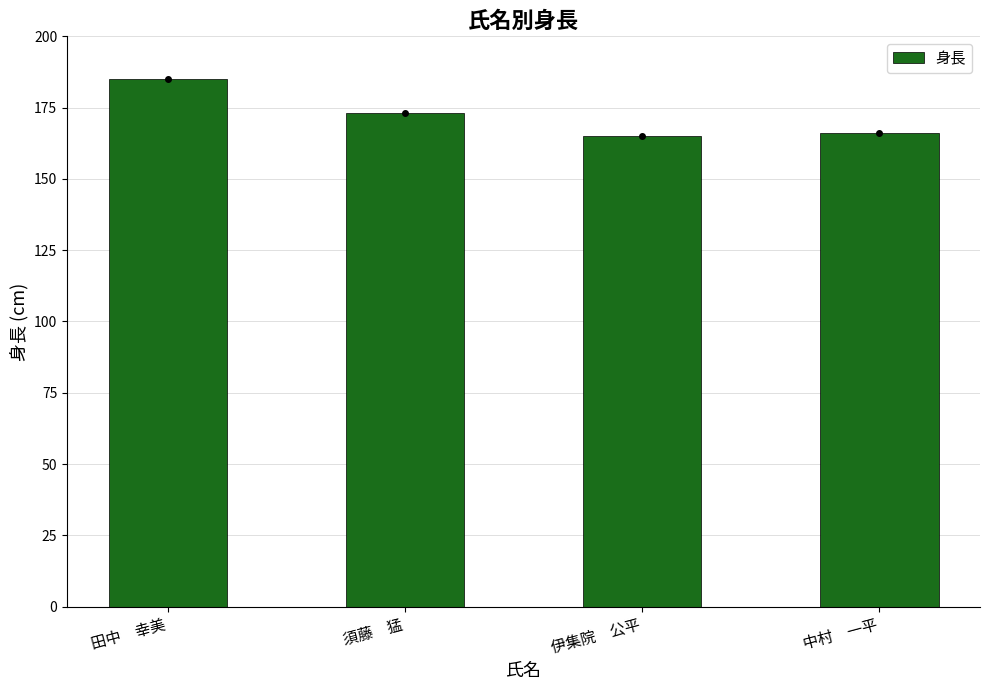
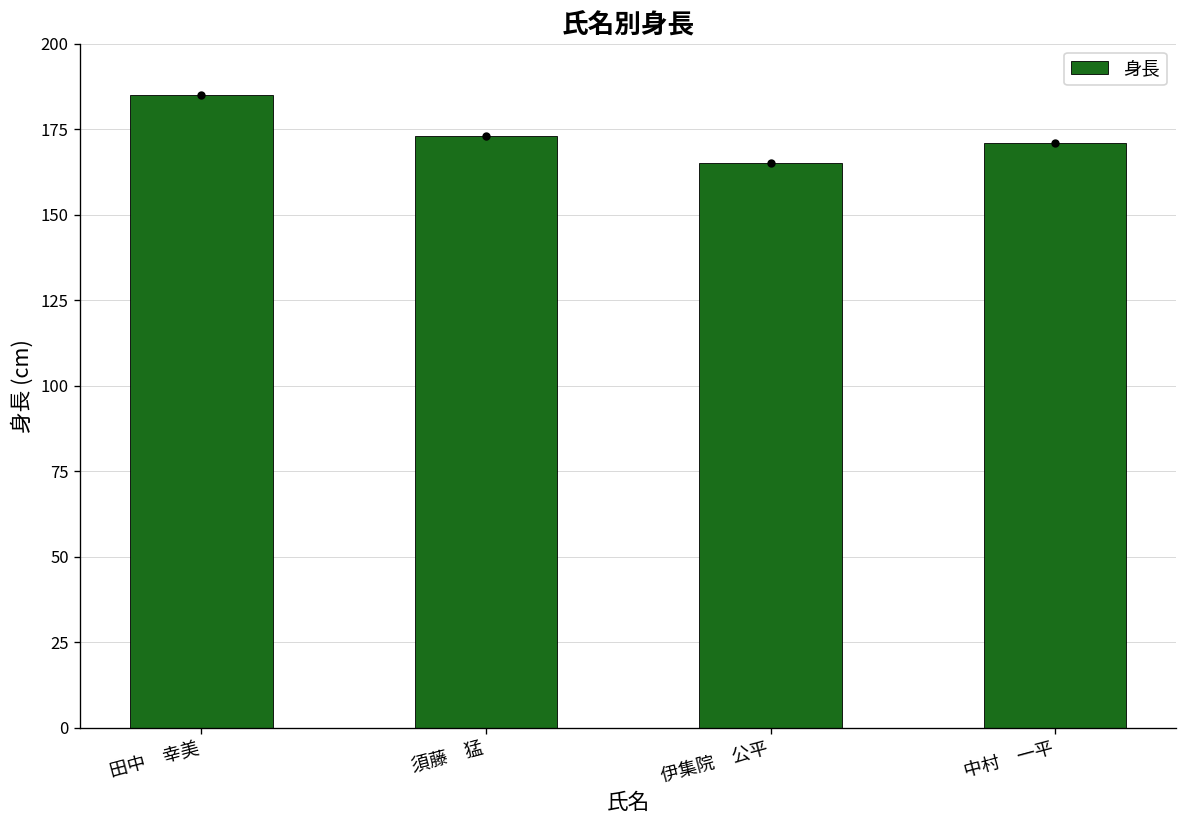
  {
    "身長": {
      "田中 幸美": 185,
      "須藤 猛": 173,
      "伊集院 公平": 165,
-     "中村 一平": 166
+     "中村 一平": 171
    }
  }
